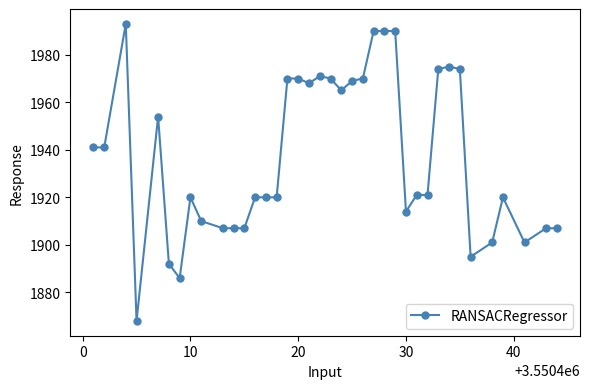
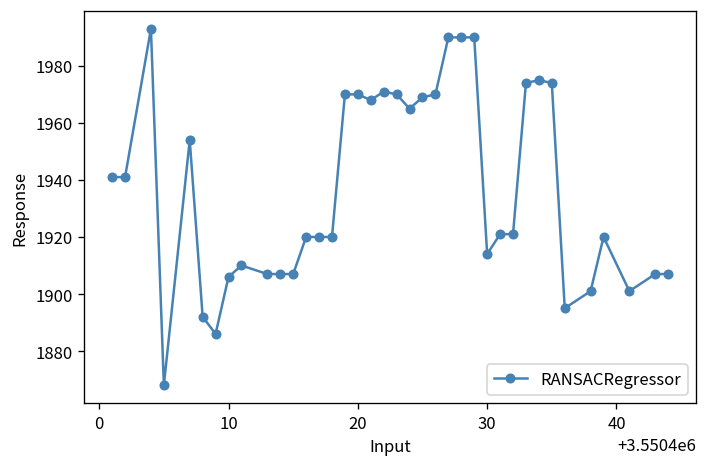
  {
-   "10": 1920,
+   "10": 1906,
    "20": 1970,
    "30": 1914
  }
